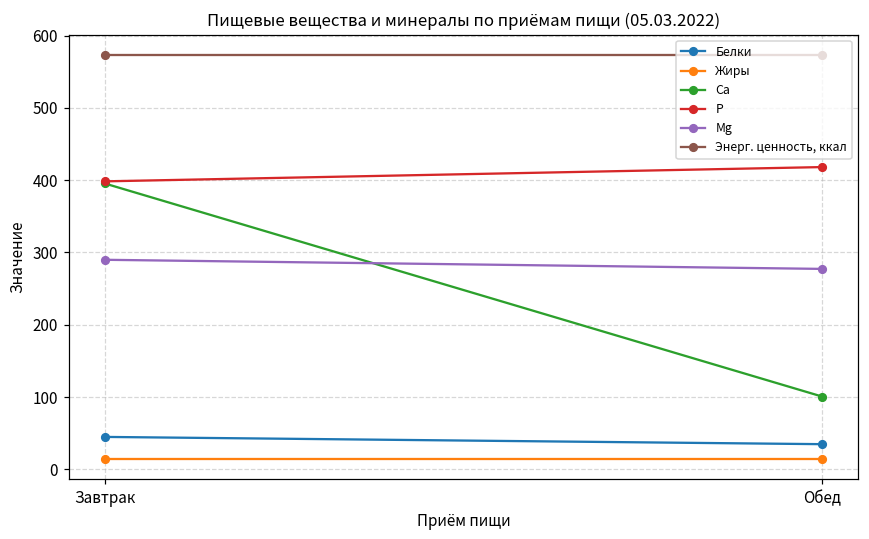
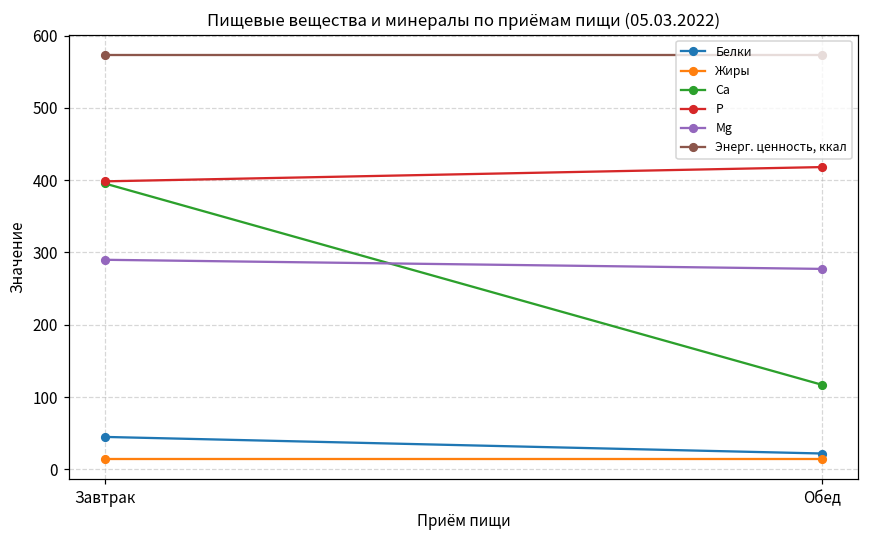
  {
    "Белки": {
      "Завтрак": 40,
-     "Обед": 30
+     "Обед": 20
    },
    "Жиры": {
      "Завтрак": 10,
      "Обед": 10
    },
    "Ca": {
-     "Обед": 100
+     "Обед": 120
    },
    "P": {
      "Обед": 420
    },
    "Mg": {
      "Завтрак": 290,
      "Обед": 280
    },
    "Энерг. ценность, ккал": {
      "Завтрак": 570
    }
  }
